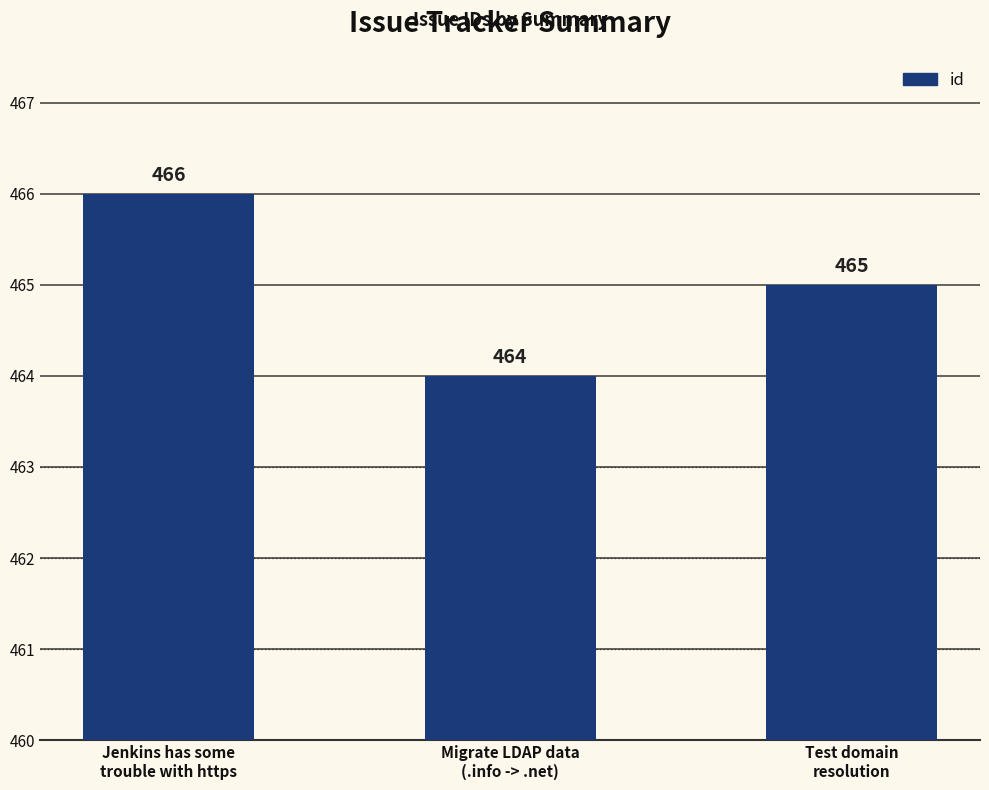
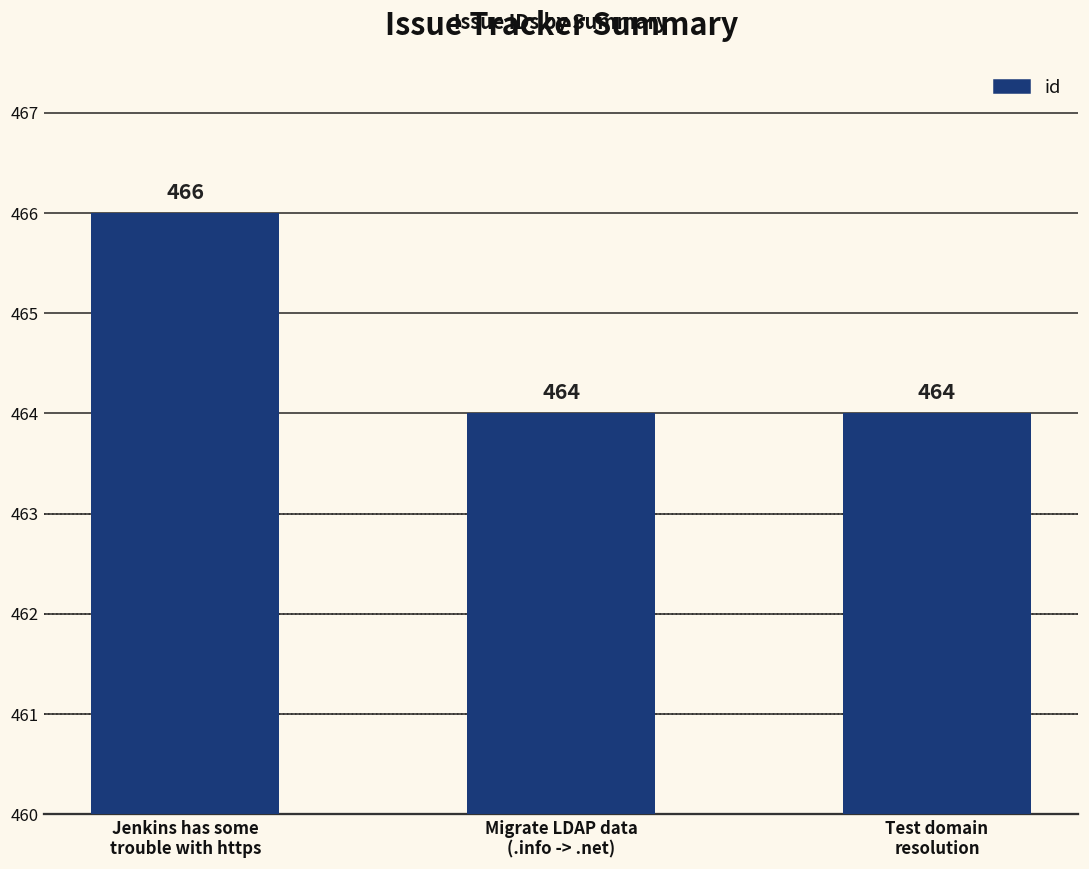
  {
    "Jenkins has some trouble with https": 466,
    "Migrate LDAP data (.info -> .net)": 464,
-   "Test domain resolution": 465
+   "Test domain resolution": 464
  }
